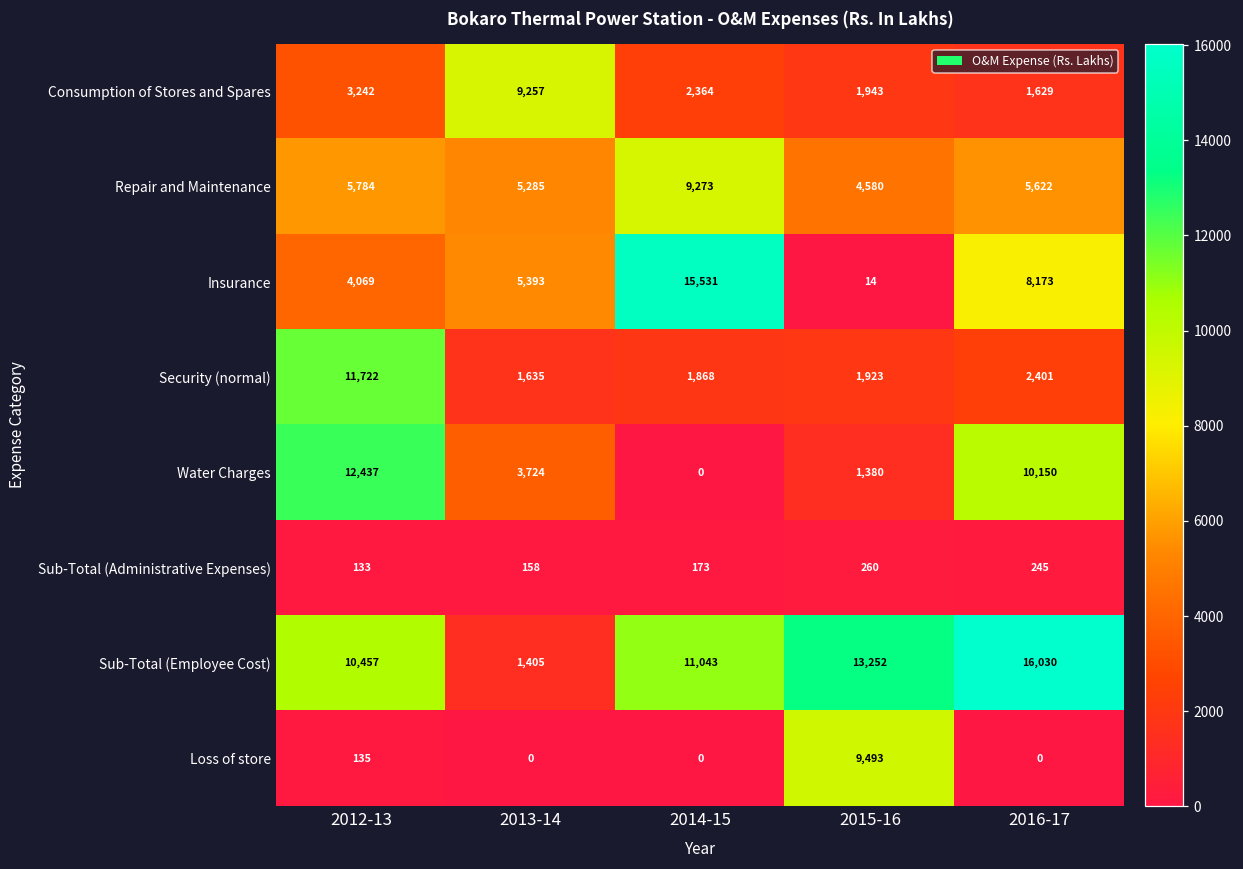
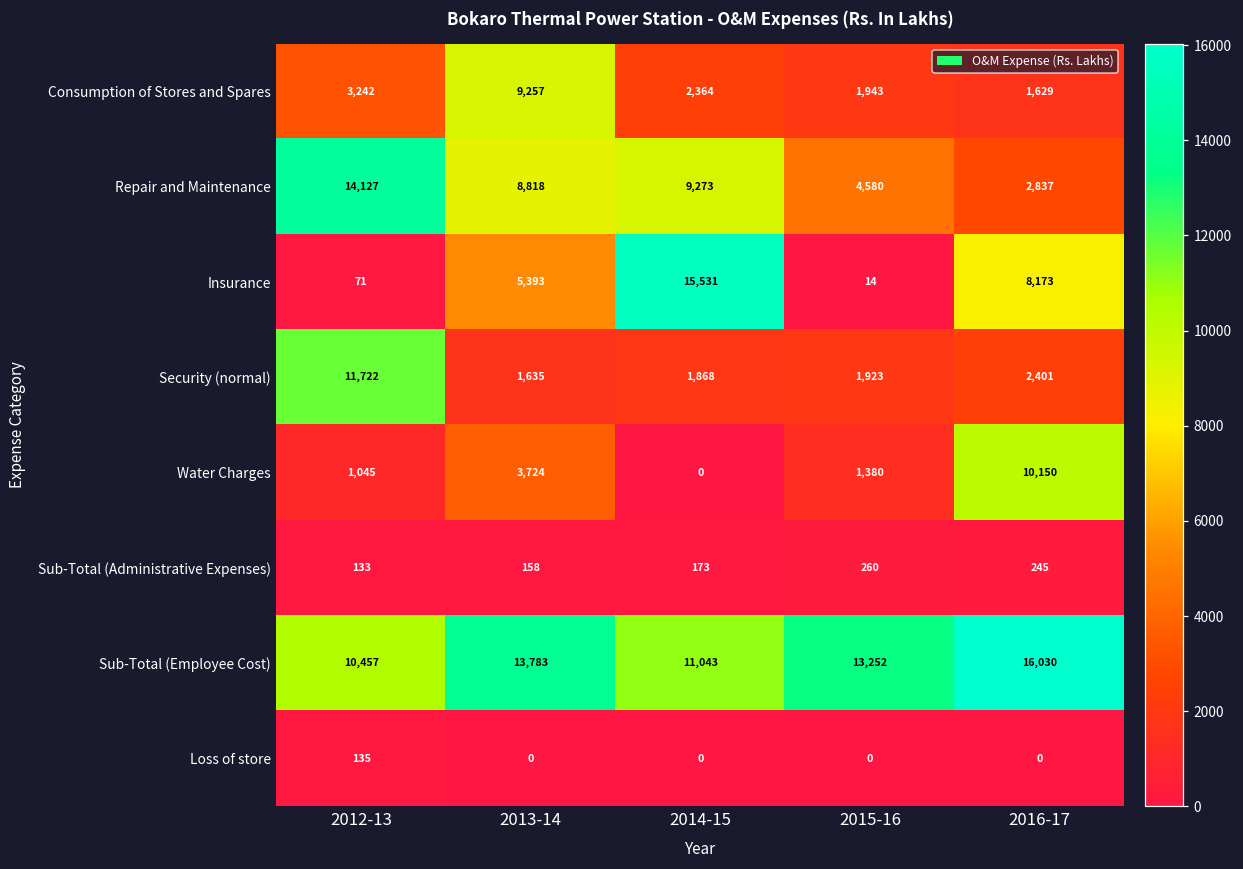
  {
    "Consumption of Stores and Spares": {
      "2012-13": "3,242",
      "2013-14": "9,257",
      "2014-15": "2,364",
      "2015-16": "1,943",
      "2016-17": "1,629"
    },
    "Repair and Maintenance": {
-     "2012-13": "5,784",
-     "2013-14": "5,285",
+     "2012-13": "14,127",
+     "2013-14": "8,818",
      "2014-15": "9,273",
      "2015-16": "4,580",
-     "2016-17": "5,622"
+     "2016-17": "2,837"
    },
    "Insurance": {
-     "2012-13": "4,069",
+     "2012-13": "71",
      "2013-14": "5,393",
      "2014-15": "15,531",
      "2015-16": "14",
      "2016-17": "8,173"
    },
    "Security (normal)": {
      "2012-13": "11,722",
      "2013-14": "1,635",
      "2014-15": "1,868",
      "2015-16": "1,923",
      "2016-17": "2,401"
    },
    "Water Charges": {
-     "2012-13": "12,437",
+     "2012-13": "1,045",
      "2013-14": "3,724",
      "2014-15": "0",
      "2015-16": "1,380",
      "2016-17": "10,150"
    },
    "Sub-Total (Administrative Expenses)": {
      "2012-13": "133",
      "2013-14": "158",
      "2014-15": "173",
      "2015-16": "260",
      "2016-17": "245"
    },
    "Sub-Total (Employee Cost)": {
      "2012-13": "10,457",
-     "2013-14": "1,405",
+     "2013-14": "13,783",
      "2014-15": "11,043",
      "2015-16": "13,252",
      "2016-17": "16,030"
    },
    "Loss of store": {
      "2012-13": "135",
      "2013-14": "0",
      "2014-15": "0",
-     "2015-16": "9,493",
+     "2015-16": "0",
      "2016-17": "0"
    }
  }
